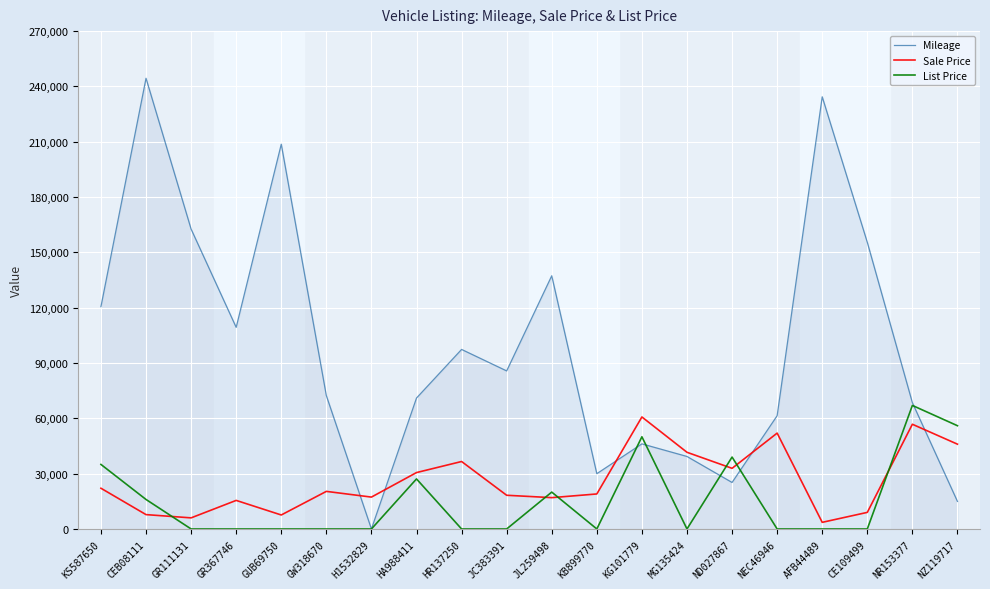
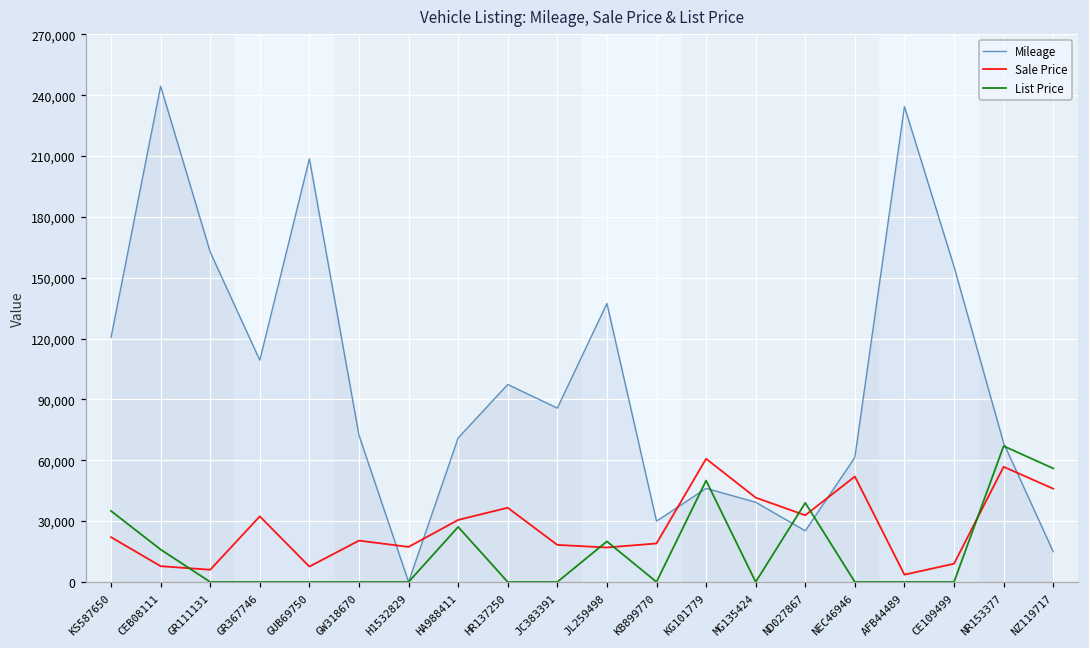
  {
    "Mileage": {
      "KS587650": "121,000",
      "CEB08111": "244,000",
      "GR111131": "163,000",
      "GR367746": "109,000",
      "GUB69750": "209,000",
      "GW318670": "72,000",
      "HA988411": "71,000",
      "HR137250": "97,000",
      "JC383391": "86,000",
      "JL259498": "137,000",
      "KB899770": "30,000",
      "KG101779": "46,000",
      "MG135424": "39,000",
      "ND027867": "25,000",
      "NEC46946": "61,000",
      "AFB44489": "234,000",
      "CE109499": "155,000",
      "NR153377": "68,000",
      "NZ119717": "15,000"
    },
    "Sale Price": {
      "KS587650": "22,000",
      "CEB08111": "8,000",
      "GR111131": "6,000",
-     "GR367746": "15,000",
+     "GR367746": "32,000",
      "GUB69750": "8,000",
      "GW318670": "20,000",
      "H1532829": "17,000",
      "HA988411": "31,000",
      "HR137250": "37,000",
      "JC383391": "18,000",
      "JL259498": "17,000",
      "KB899770": "19,000",
      "KG101779": "61,000",
      "MG135424": "42,000",
      "ND027867": "33,000",
      "NEC46946": "52,000",
      "AFB44489": "4,000",
      "CE109499": "9,000",
      "NR153377": "57,000",
      "NZ119717": "46,000"
    },
    "List Price": {
      "KS587650": "35,000",
      "CEB08111": "16,000",
      "GR111131": "0",
      "GR367746": "0",
      "GUB69750": "0",
      "GW318670": "0",
      "HA988411": "27,000",
      "HR137250": "0",
      "JC383391": "0",
      "JL259498": "20,000",
      "KB899770": "0",
      "KG101779": "50,000",
      "MG135424": "0",
      "ND027867": "39,000",
      "NEC46946": "0",
      "AFB44489": "0",
      "CE109499": "0",
      "NR153377": "67,000",
      "NZ119717": "56,000"
    }
  }
